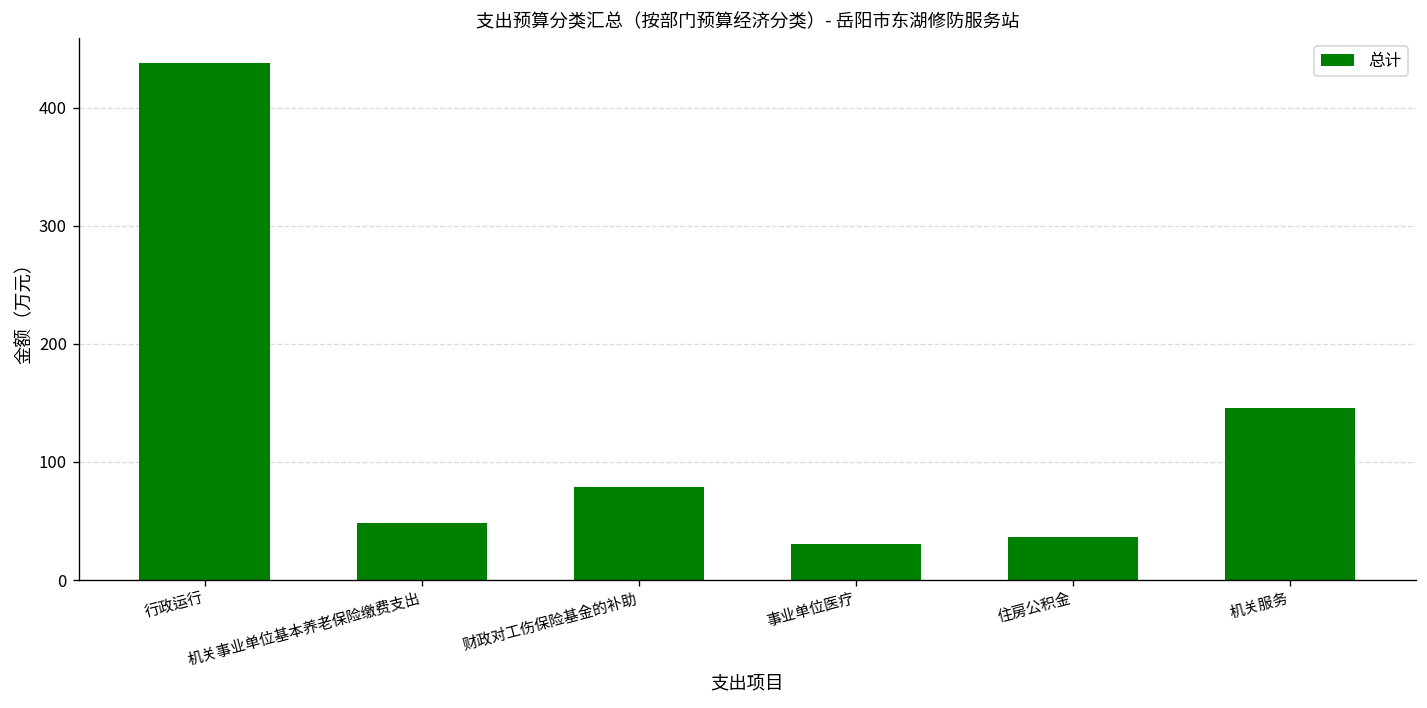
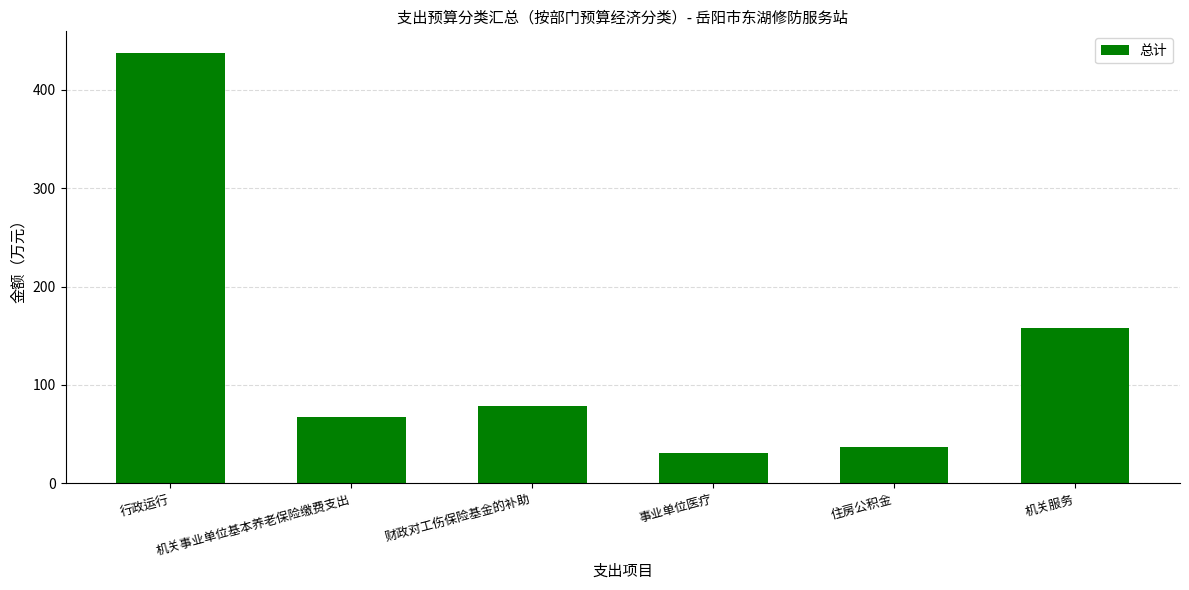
  {
    "行政运行": 440,
-   "机关事业单位基本养老保险缴费支出": 50,
+   "机关事业单位基本养老保险缴费支出": 70,
    "财政对工伤保险基金的补助": 80,
    "事业单位医疗": 30,
    "住房公积金": 40,
-   "机关服务": 150
+   "机关服务": 160
  }
